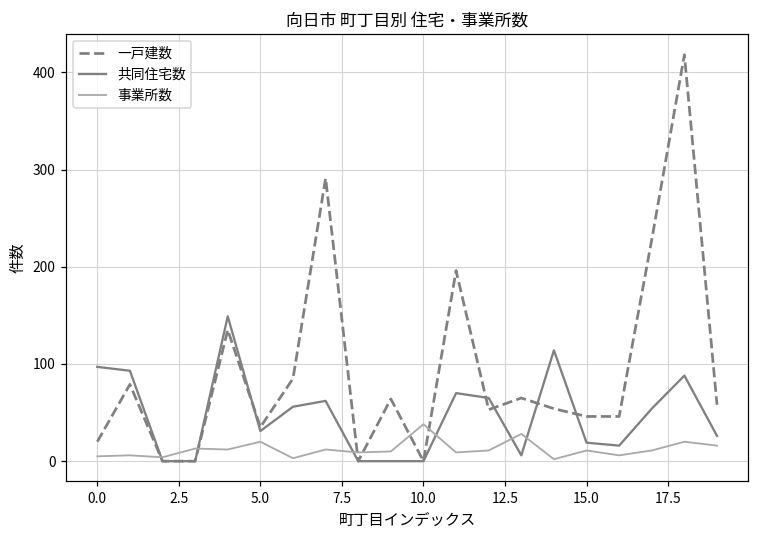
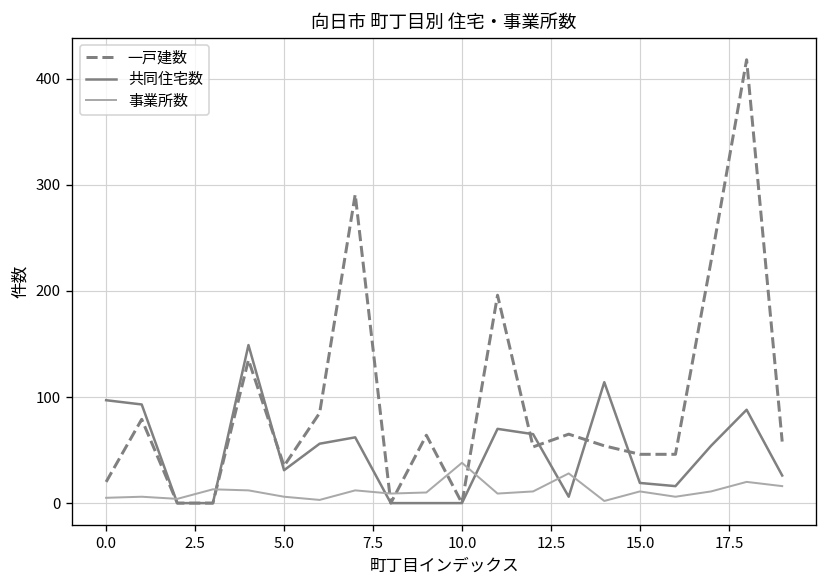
  {
    "事業所数": {
      "0.0": 10,
-     "5.0": 20,
+     "5.0": 10,
      "10.0": 40,
      "15.0": 10
    }
  }
